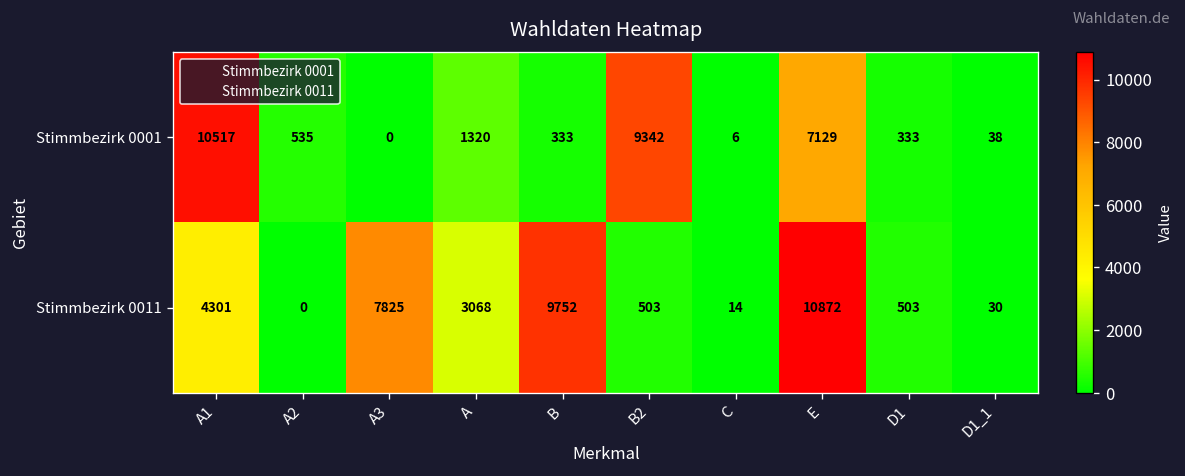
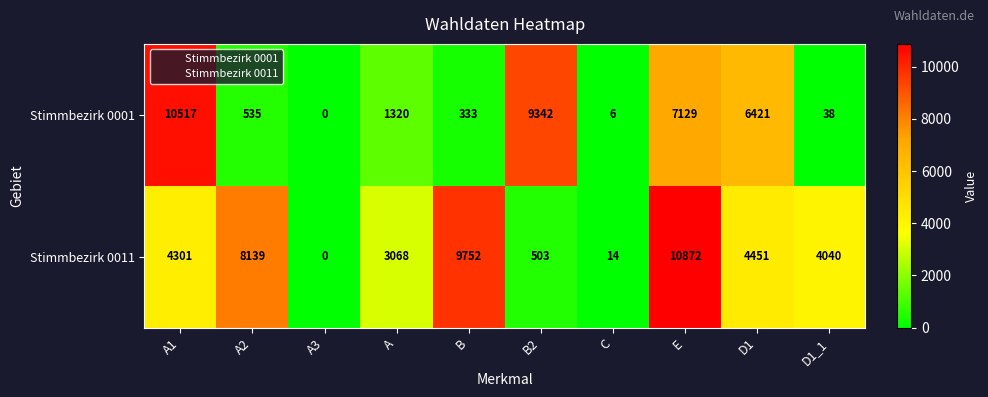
  {
    "Stimmbezirk 0001": {
      "A1": 10517,
      "A2": 535,
      "A3": 0,
      "A": 1320,
      "B": 333,
      "B2": 9342,
      "C": 6,
      "E": 7129,
-     "D1": 333,
+     "D1": 6421,
      "D1_1": 38
    },
    "Stimmbezirk 0011": {
      "A1": 4301,
-     "A2": 0,
-     "A3": 7825,
+     "A2": 8139,
+     "A3": 0,
      "A": 3068,
      "B": 9752,
      "B2": 503,
      "C": 14,
      "E": 10872,
-     "D1": 503,
-     "D1_1": 30
+     "D1": 4451,
+     "D1_1": 4040
    }
  }
